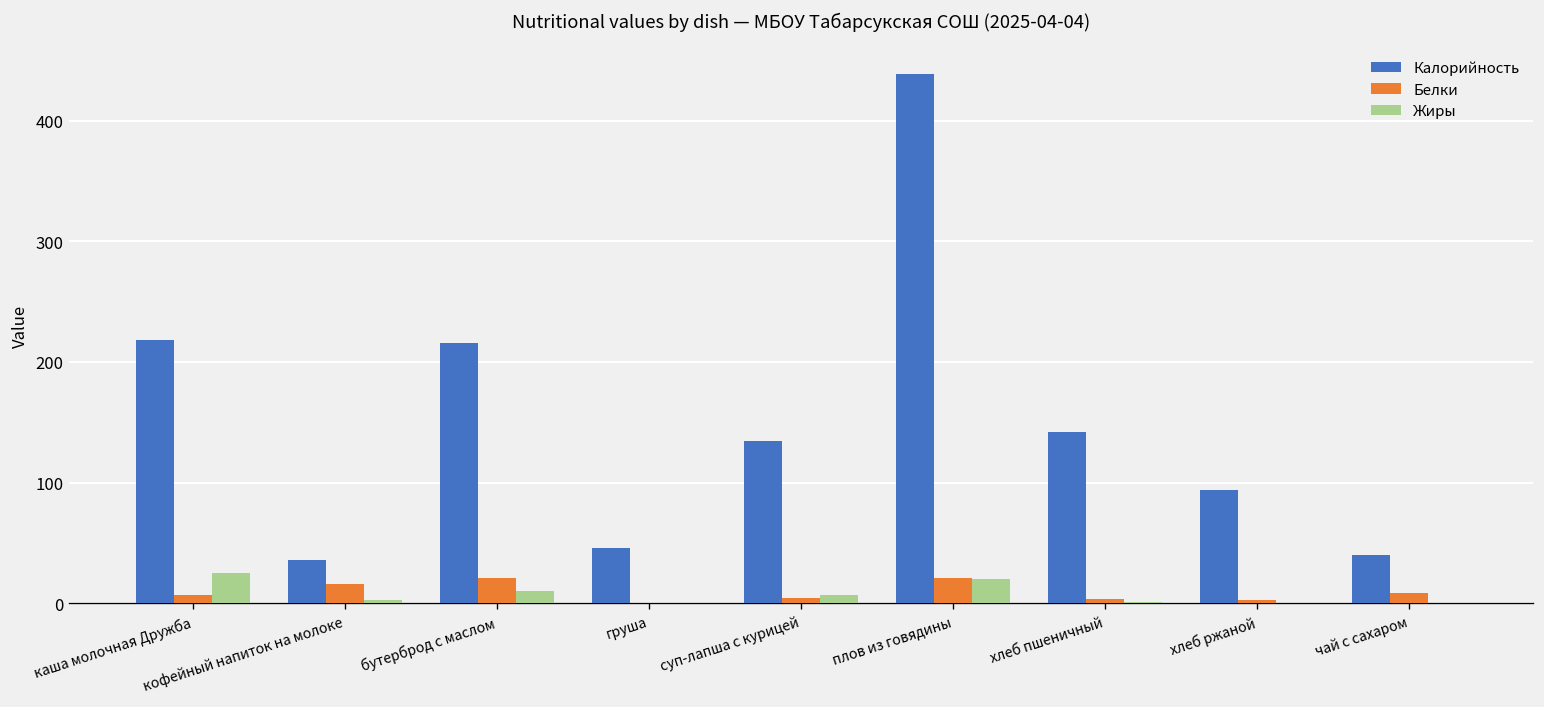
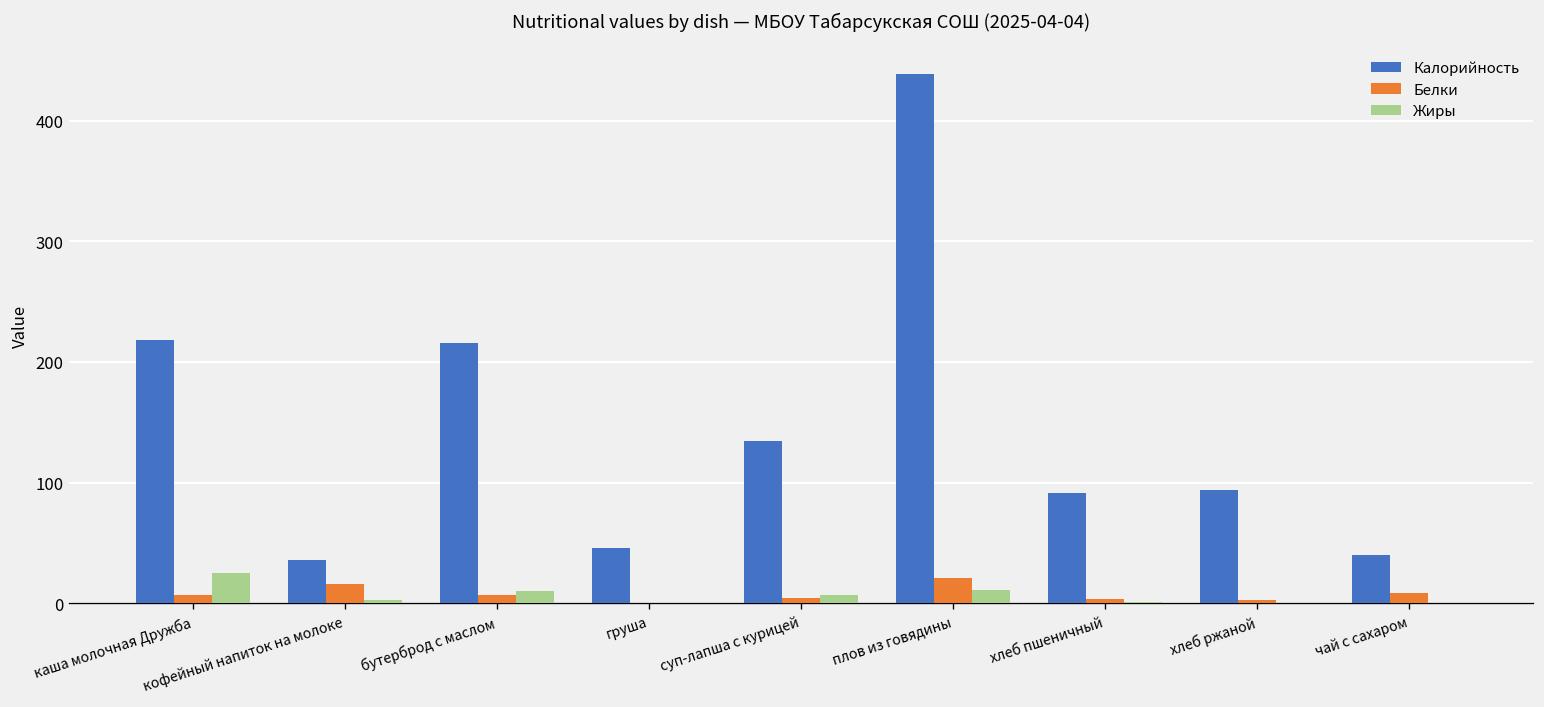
  {
    "Калорийность": {
      "каша молочная Дружба": 218,
      "кофейный напиток на молоке": 36,
      "бутерброд с маслом": 216,
      "груша": 46,
      "суп-лапша с курицей": 134,
      "плов из говядины": 439,
-     "хлеб пшеничный": 142,
+     "хлеб пшеничный": 91,
      "хлеб ржаной": 94,
      "чай с сахаром": 40
    },
    "Белки": {
      "каша молочная Дружба": 7,
      "кофейный напиток на молоке": 16,
-     "бутерброд с маслом": 21,
+     "бутерброд с маслом": 7,
      "суп-лапша с курицей": 4,
      "плов из говядины": 21,
      "хлеб пшеничный": 3,
      "хлеб ржаной": 3,
      "чай с сахаром": 8
    },
    "Жиры": {
      "каша молочная Дружба": 25,
      "кофейный напиток на молоке": 3,
      "бутерброд с маслом": 11,
      "суп-лапша с курицей": 7,
-     "плов из говядины": 20
+     "плов из говядины": 11
    }
  }
